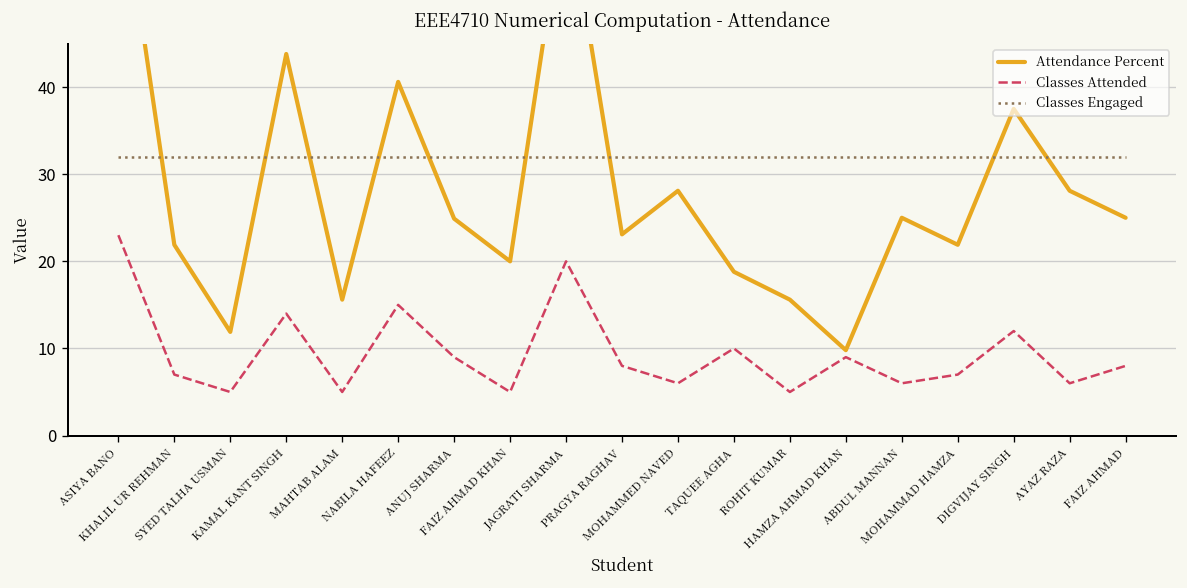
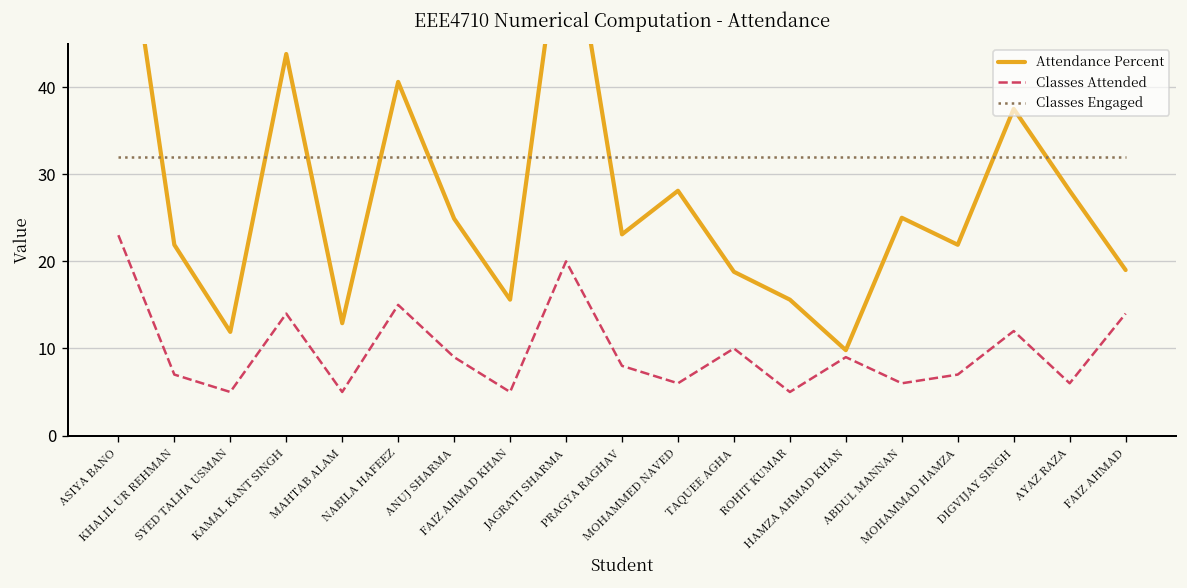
  {
    "Attendance Percent": {
      "KHALIL UR REHMAN": 22,
      "SYED TALHA USMAN": 12,
      "KAMAL KANT SINGH": 44,
-     "MAHTAB ALAM": 16,
+     "MAHTAB ALAM": 13,
      "NABILA HAFEEZ": 41,
      "ANUJ SHARMA": 25,
-     "FAIZ AHMAD KHAN": 20,
+     "FAIZ AHMAD KHAN": 16,
      "PRAGYA RAGHAV": 23,
      "MOHAMMED NAVED": 28,
      "TAQUEE AGHA": 19,
      "ROHIT KUMAR": 16,
      "HAMZA AHMAD KHAN": 10,
      "ABDUL MANNAN": 25,
      "MOHAMMAD HAMZA": 22,
      "AYAZ RAZA": 28,
-     "FAIZ AHMAD": 25
+     "FAIZ AHMAD": 19
    },
    "Classes Attended": {
      "ASIYA BANO": 23,
      "KHALIL UR REHMAN": 7,
      "SYED TALHA USMAN": 5,
      "KAMAL KANT SINGH": 14,
      "MAHTAB ALAM": 5,
      "NABILA HAFEEZ": 15,
      "ANUJ SHARMA": 9,
      "FAIZ AHMAD KHAN": 5,
      "JAGRATI SHARMA": 20,
      "PRAGYA RAGHAV": 8,
      "MOHAMMED NAVED": 6,
      "TAQUEE AGHA": 10,
      "ROHIT KUMAR": 5,
      "HAMZA AHMAD KHAN": 9,
      "ABDUL MANNAN": 6,
      "MOHAMMAD HAMZA": 7,
      "DIGVIJAY SINGH": 12,
      "AYAZ RAZA": 6,
-     "FAIZ AHMAD": 8
+     "FAIZ AHMAD": 14
    },
    "Classes Engaged": {
      "ASIYA BANO": 32,
      "KHALIL UR REHMAN": 32,
      "SYED TALHA USMAN": 32,
      "KAMAL KANT SINGH": 32,
      "MAHTAB ALAM": 32,
      "NABILA HAFEEZ": 32,
      "ANUJ SHARMA": 32,
      "FAIZ AHMAD KHAN": 32,
      "JAGRATI SHARMA": 32,
      "PRAGYA RAGHAV": 32,
      "MOHAMMED NAVED": 32,
      "TAQUEE AGHA": 32,
      "ROHIT KUMAR": 32,
      "HAMZA AHMAD KHAN": 32,
      "ABDUL MANNAN": 32,
      "MOHAMMAD HAMZA": 32,
      "DIGVIJAY SINGH": 32,
      "AYAZ RAZA": 32,
      "FAIZ AHMAD": 32
    }
  }
